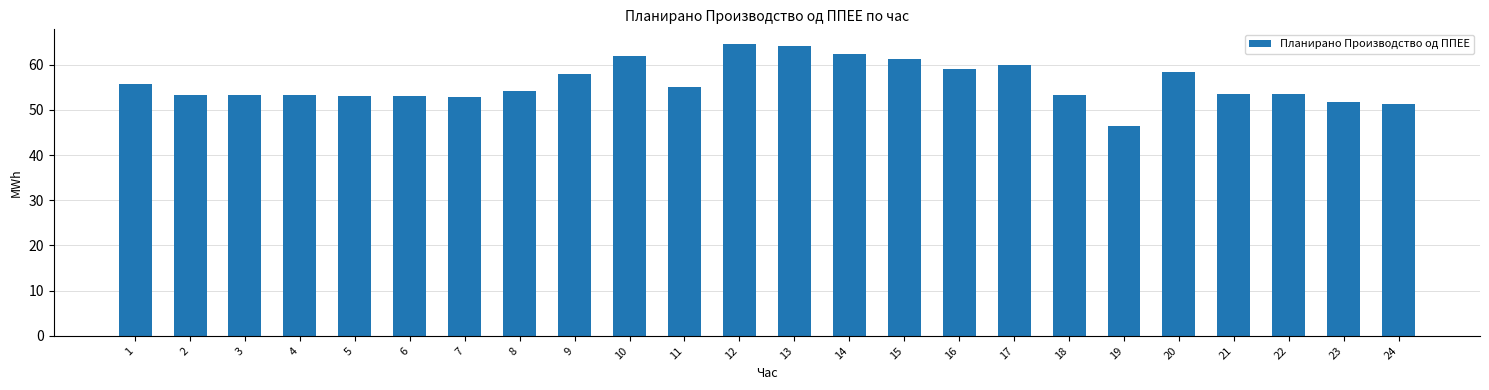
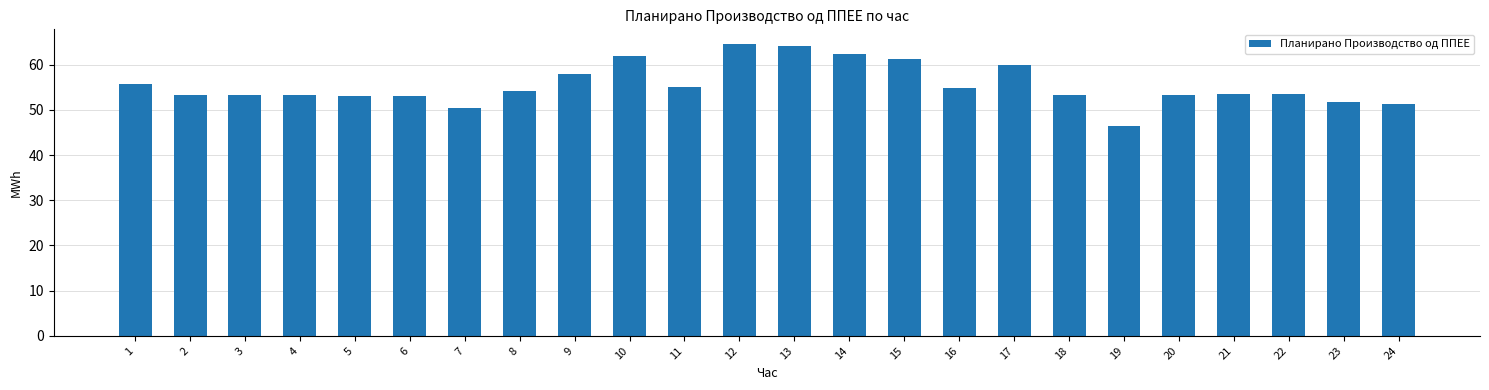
  {
    "1": 56,
    "2": 53,
    "3": 53,
    "4": 53,
    "5": 53,
    "6": 53,
-   "7": 53,
+   "7": 50,
    "8": 54,
    "9": 58,
    "10": 62,
    "11": 55,
    "12": 65,
    "13": 64,
    "14": 62,
    "15": 61,
-   "16": 59,
+   "16": 55,
    "17": 60,
    "18": 53,
    "19": 47,
-   "20": 58,
+   "20": 53,
    "21": 53,
    "22": 54,
    "23": 52,
    "24": 51
  }
